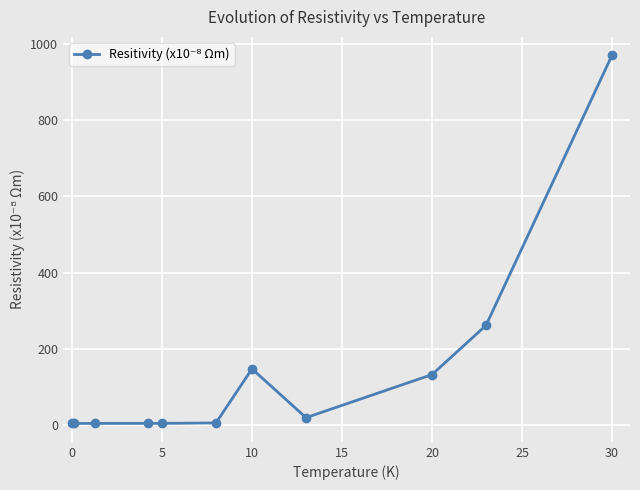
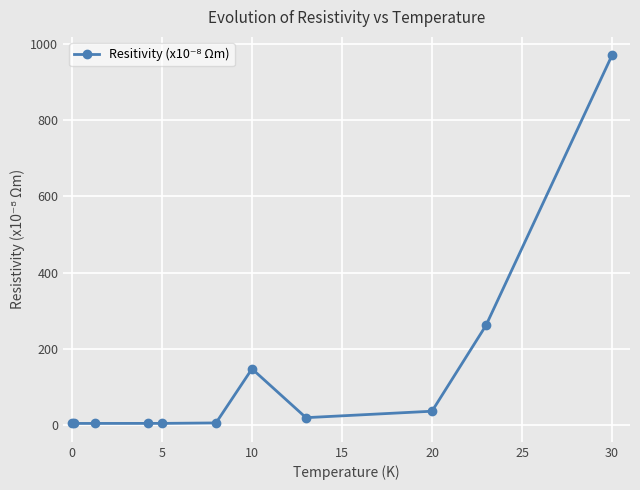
  {
    "5": 10,
    "10": 150,
-   "20": 130,
+   "20": 40,
    "30": 970
  }
